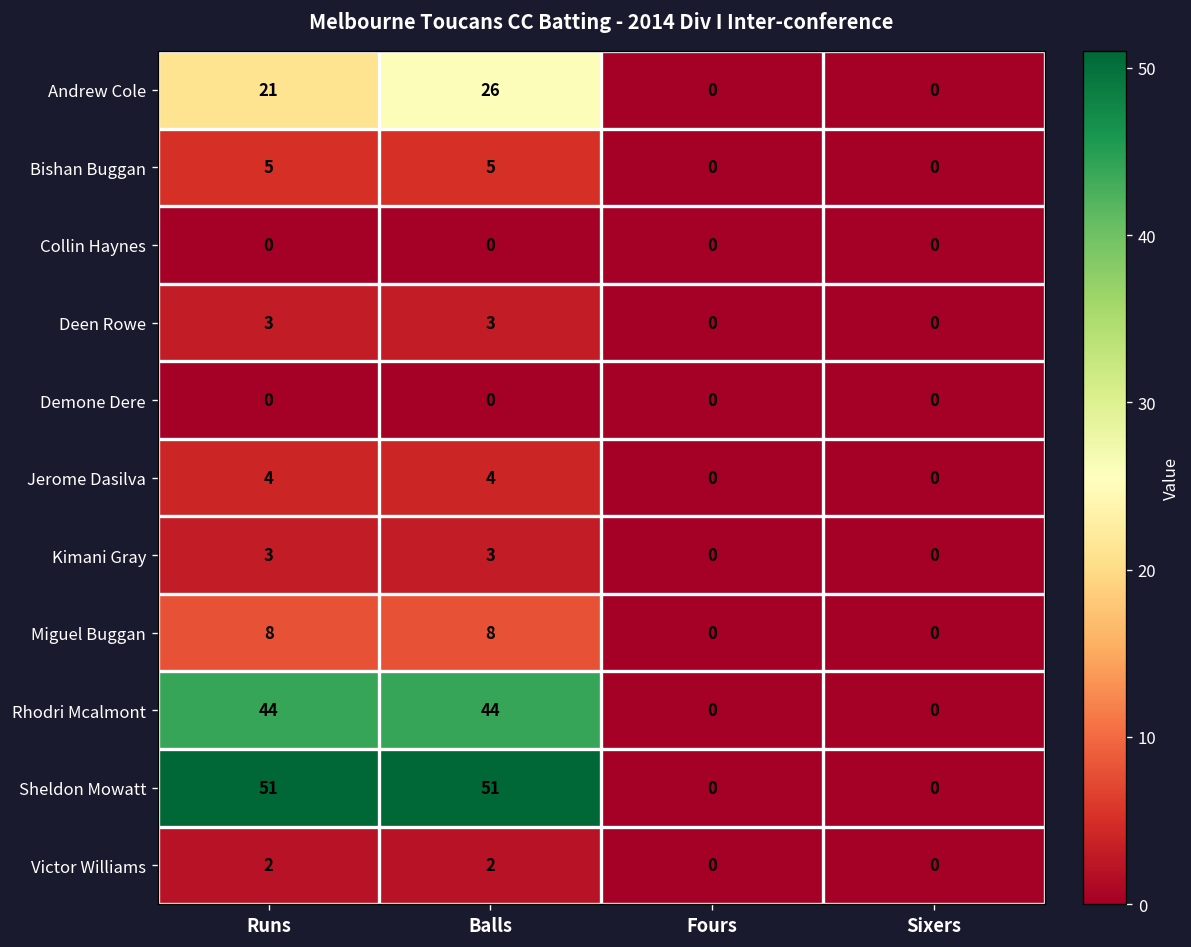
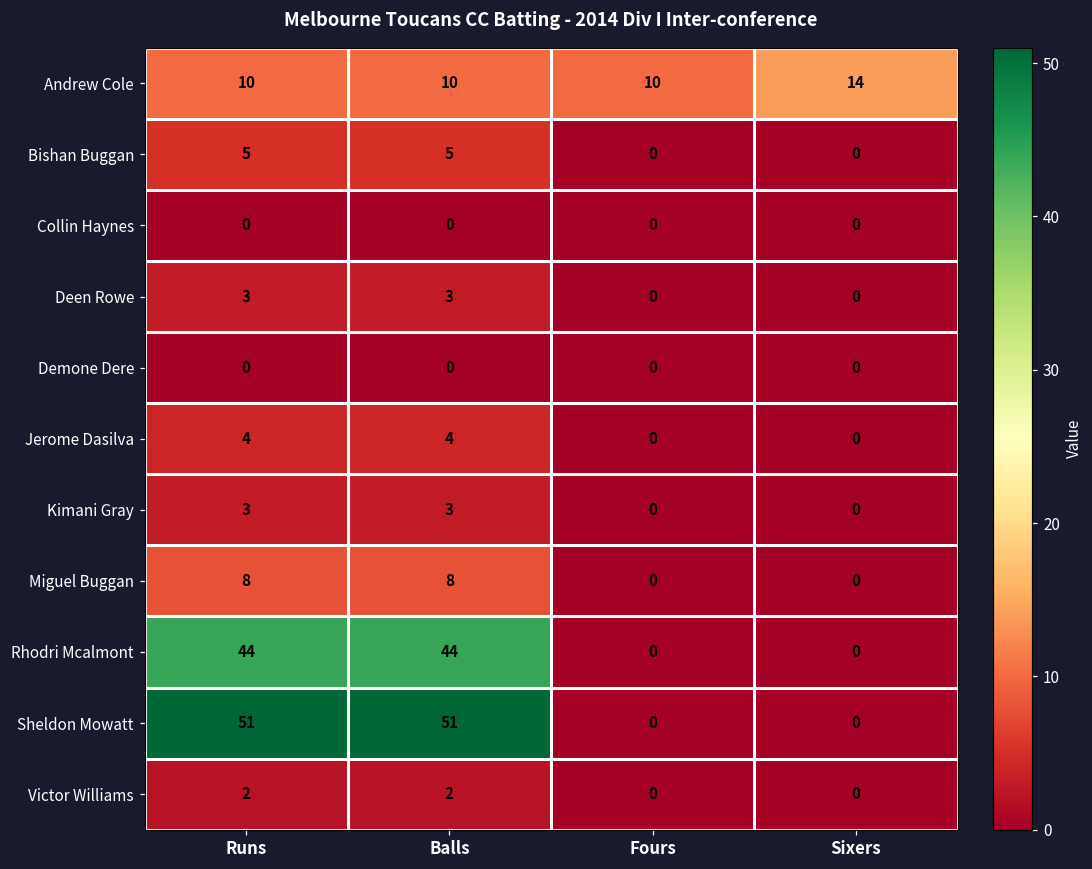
  {
    "Andrew Cole": {
-     "Runs": 21,
-     "Balls": 26,
-     "Fours": 0,
-     "Sixers": 0
+     "Runs": 10,
+     "Balls": 10,
+     "Fours": 10,
+     "Sixers": 14
    },
    "Bishan Buggan": {
      "Runs": 5,
      "Balls": 5,
      "Fours": 0,
      "Sixers": 0
    },
    "Collin Haynes": {
      "Runs": 0,
      "Balls": 0,
      "Fours": 0,
      "Sixers": 0
    },
    "Deen Rowe": {
      "Runs": 3,
      "Balls": 3,
      "Fours": 0,
      "Sixers": 0
    },
    "Demone Dere": {
      "Runs": 0,
      "Balls": 0,
      "Fours": 0,
      "Sixers": 0
    },
    "Jerome Dasilva": {
      "Runs": 4,
      "Balls": 4,
      "Fours": 0,
      "Sixers": 0
    },
    "Kimani Gray": {
      "Runs": 3,
      "Balls": 3,
      "Fours": 0,
      "Sixers": 0
    },
    "Miguel Buggan": {
      "Runs": 8,
      "Balls": 8,
      "Fours": 0,
      "Sixers": 0
    },
    "Rhodri Mcalmont": {
      "Runs": 44,
      "Balls": 44,
      "Fours": 0,
      "Sixers": 0
    },
    "Sheldon Mowatt": {
      "Runs": 51,
      "Balls": 51,
      "Fours": 0,
      "Sixers": 0
    },
    "Victor Williams": {
      "Runs": 2,
      "Balls": 2,
      "Fours": 0,
      "Sixers": 0
    }
  }
